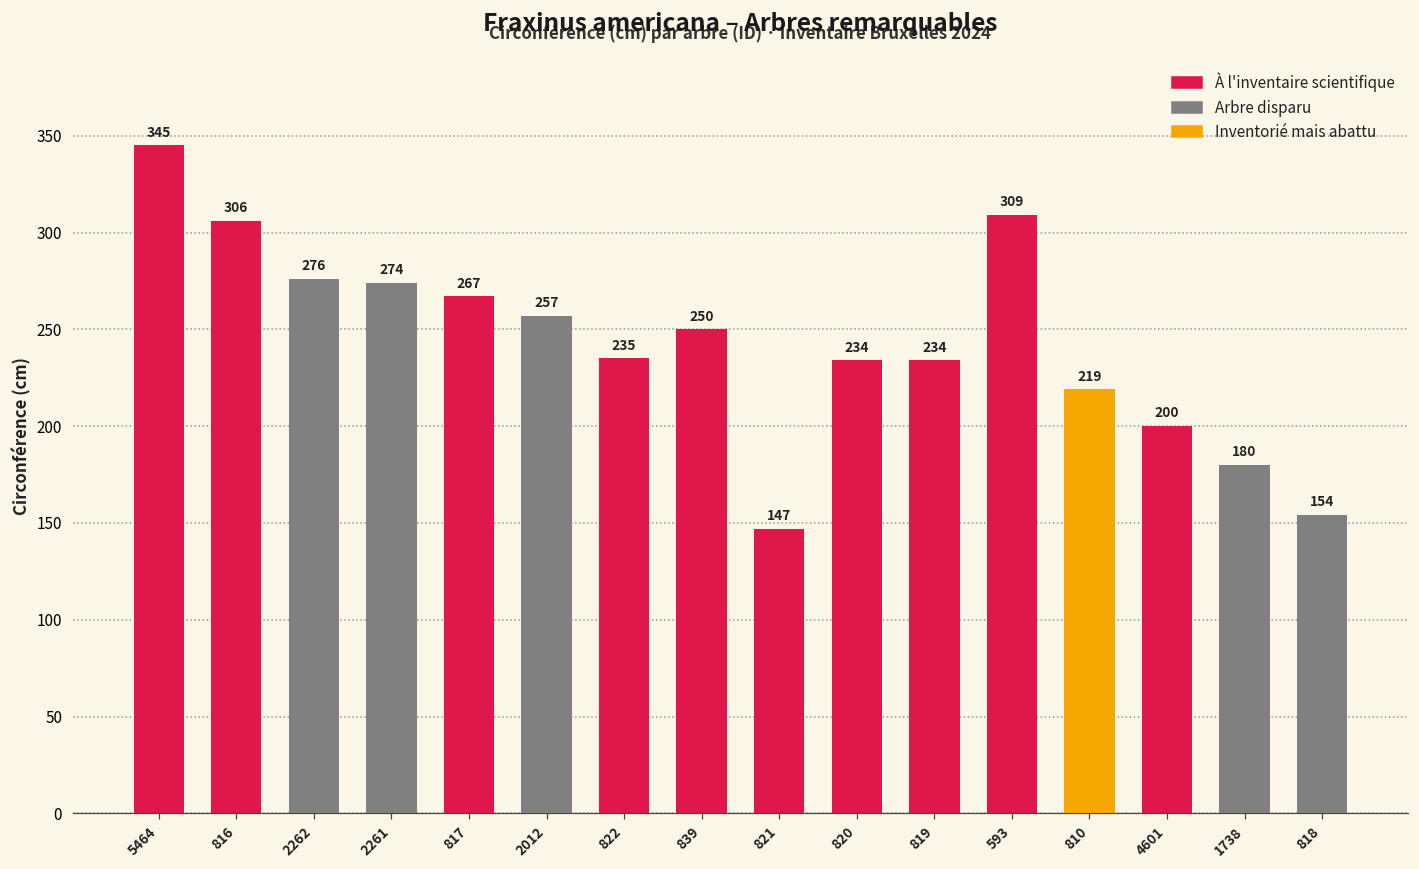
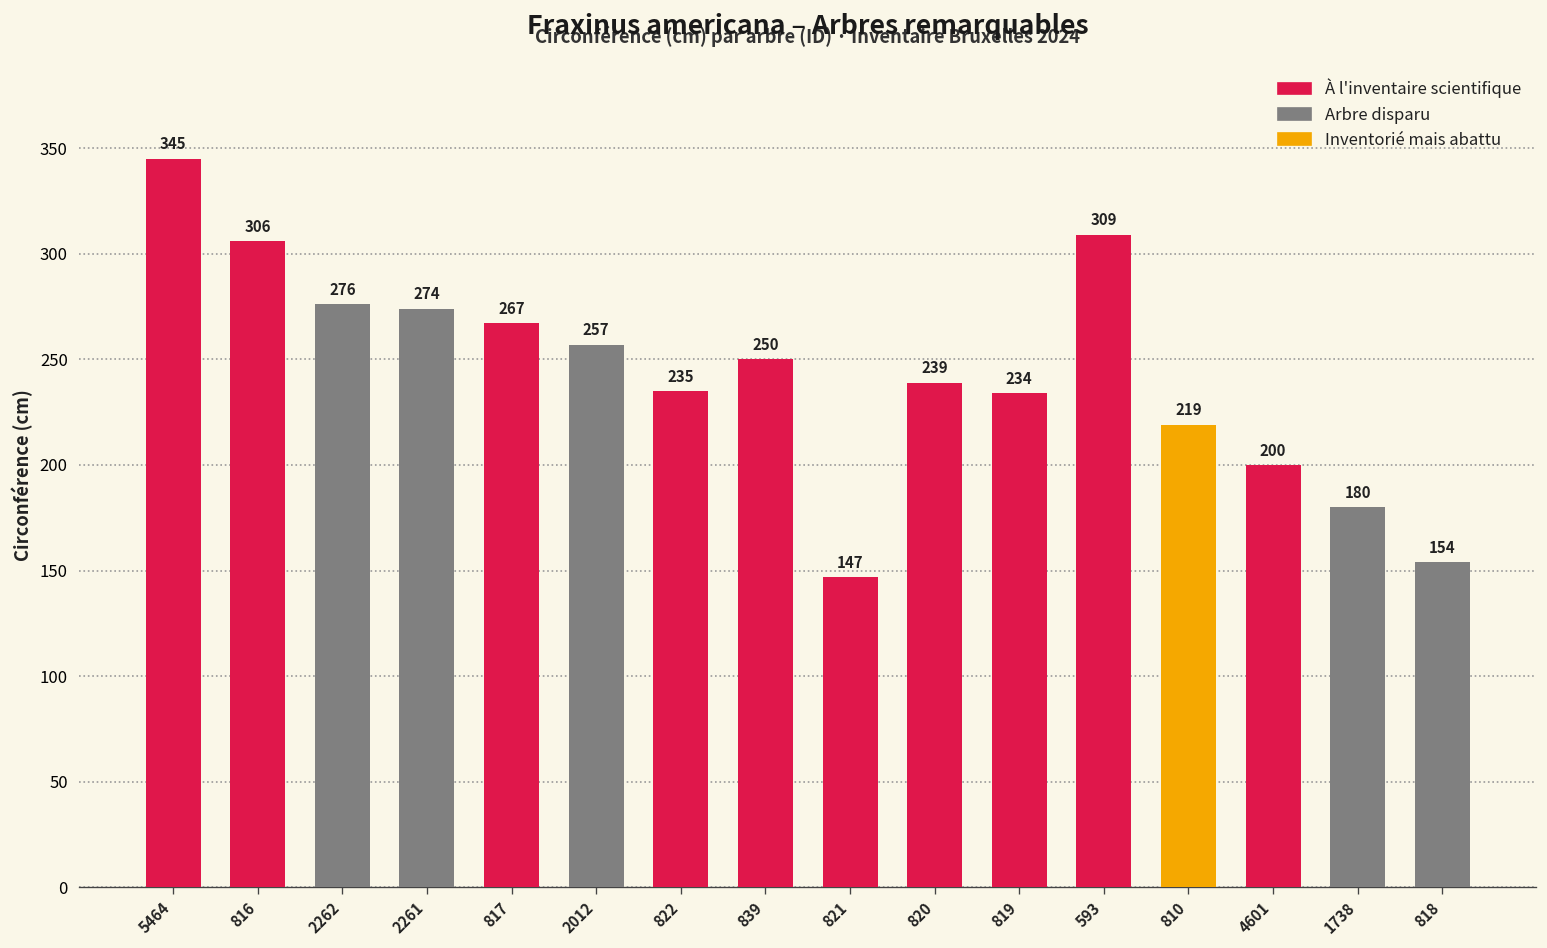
  {
    "5464": 345,
    "816": 306,
    "2262": 276,
    "2261": 274,
    "817": 267,
    "2012": 257,
    "822": 235,
    "839": 250,
    "821": 147,
-   "820": 234,
+   "820": 239,
    "819": 234,
    "593": 309,
    "810": 219,
    "4601": 200,
    "1738": 180,
    "818": 154
  }
